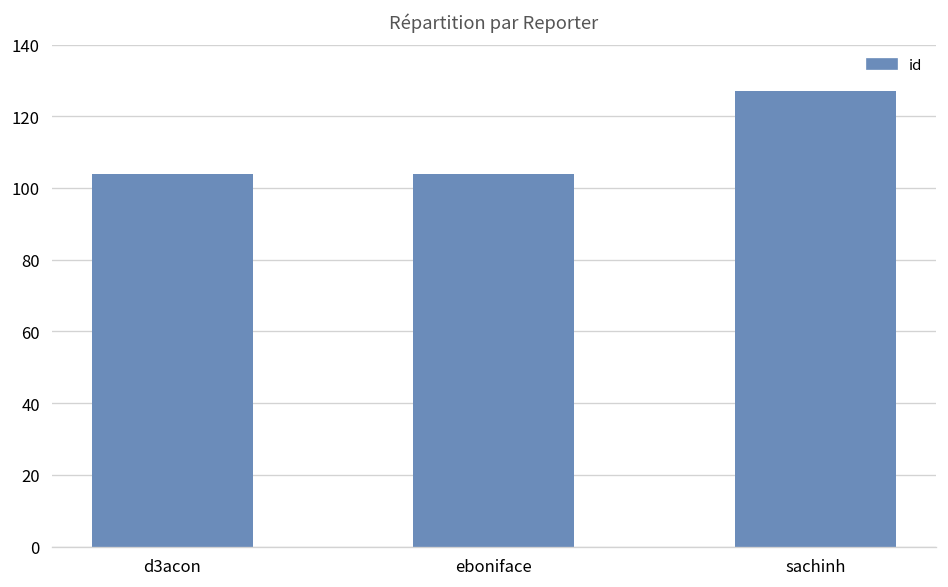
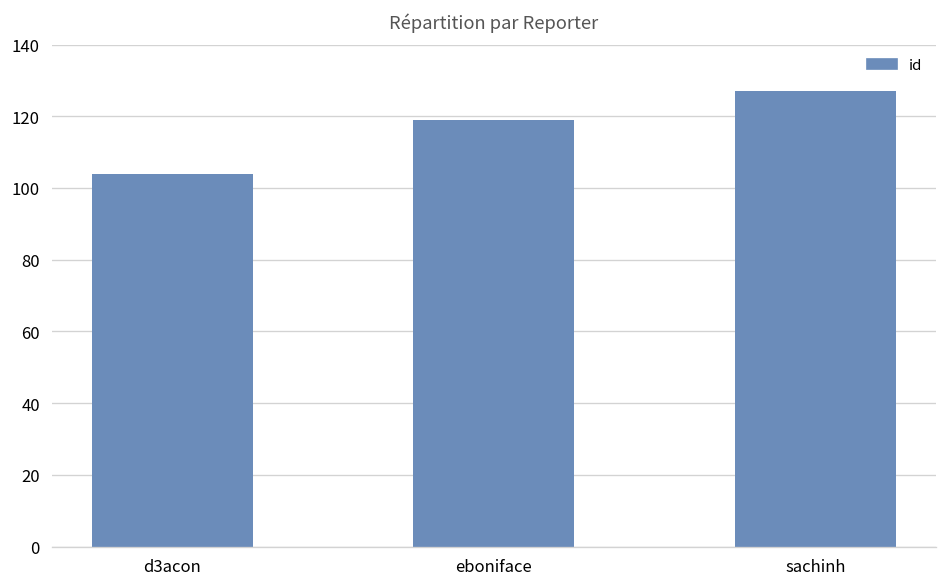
  {
    "d3acon": 104,
-   "eboniface": 104,
+   "eboniface": 119,
    "sachinh": 127
  }
